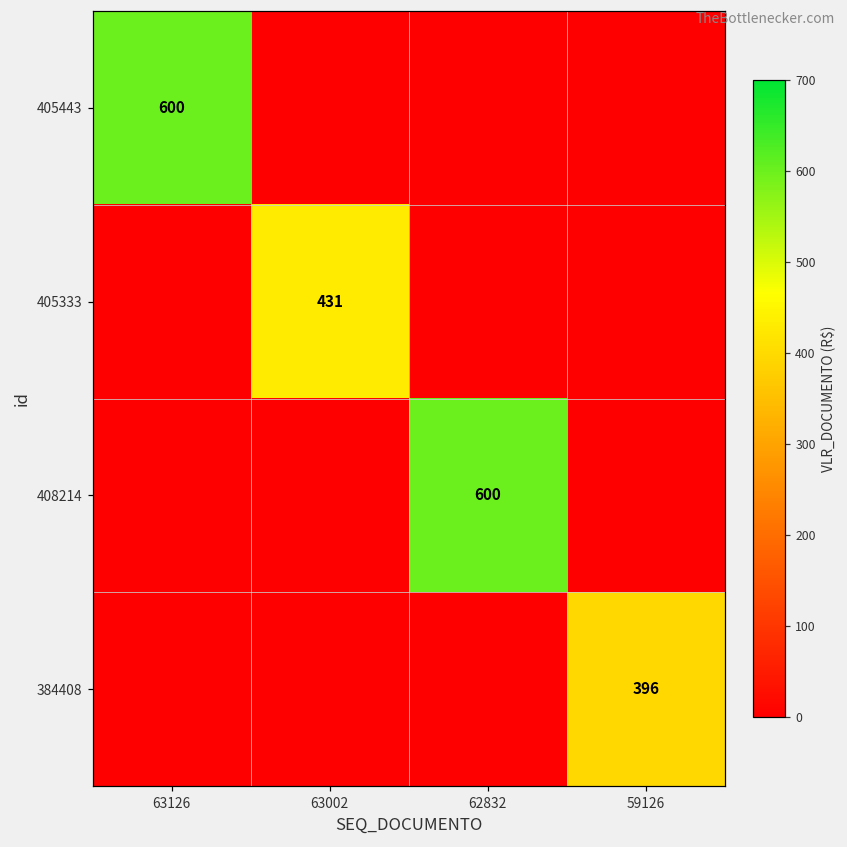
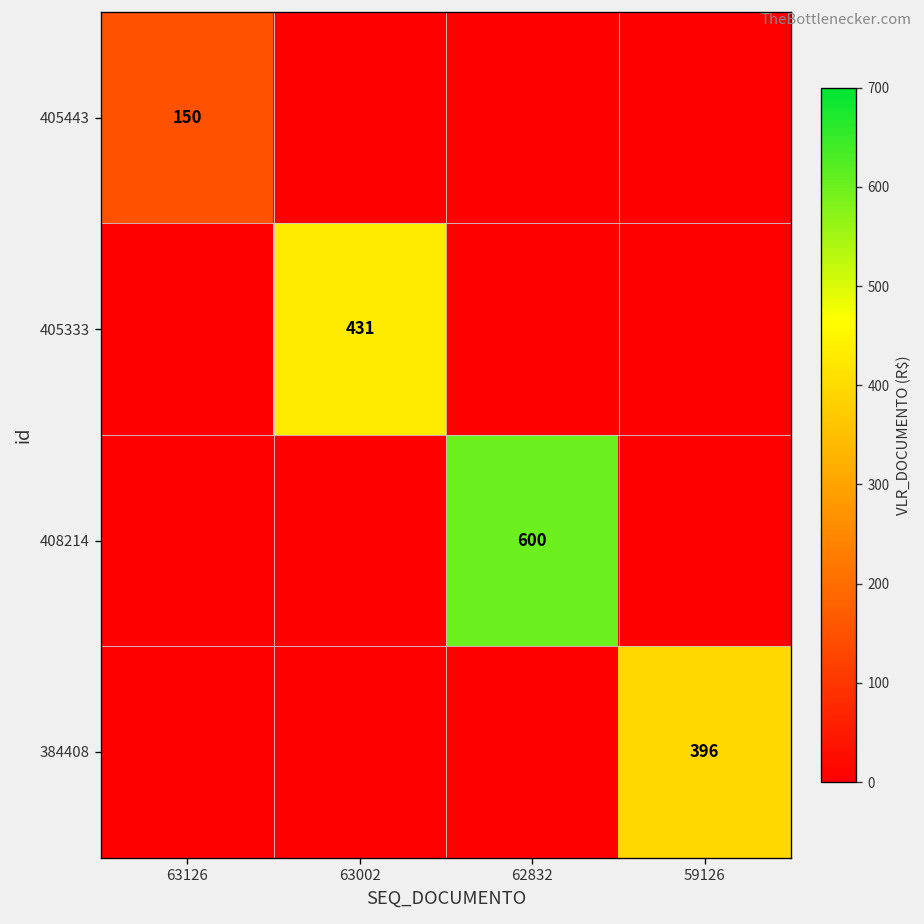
  {
    "405443": {
-     "63126": 600
+     "63126": 150
    },
    "405333": {
      "63002": 431
    },
    "408214": {
      "62832": 600
    },
    "384408": {
      "59126": 396
    }
  }
